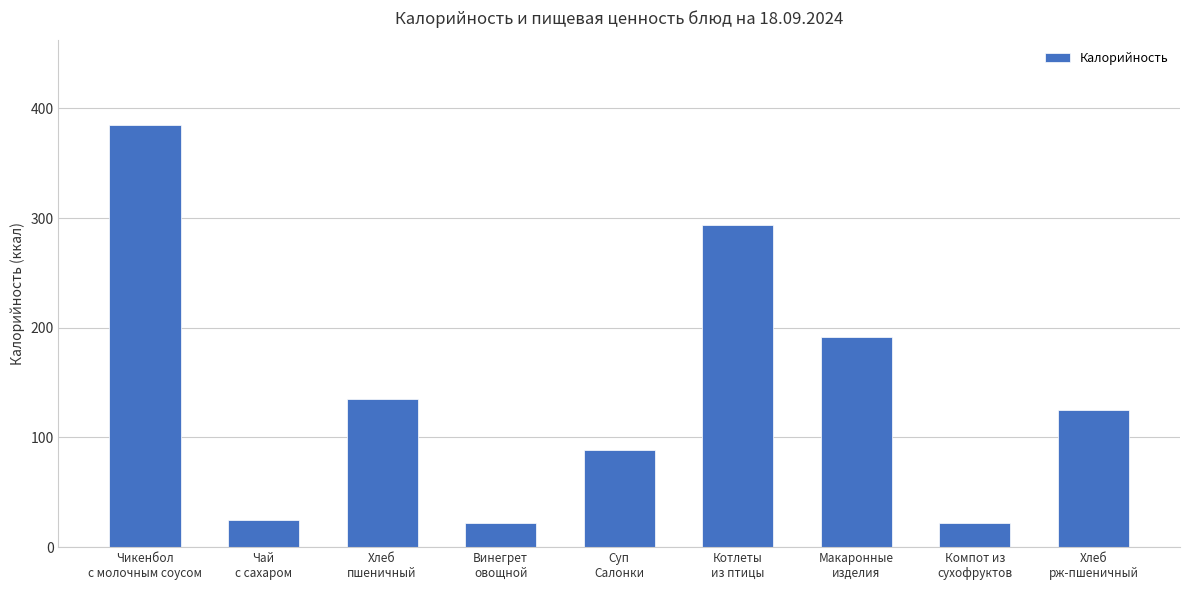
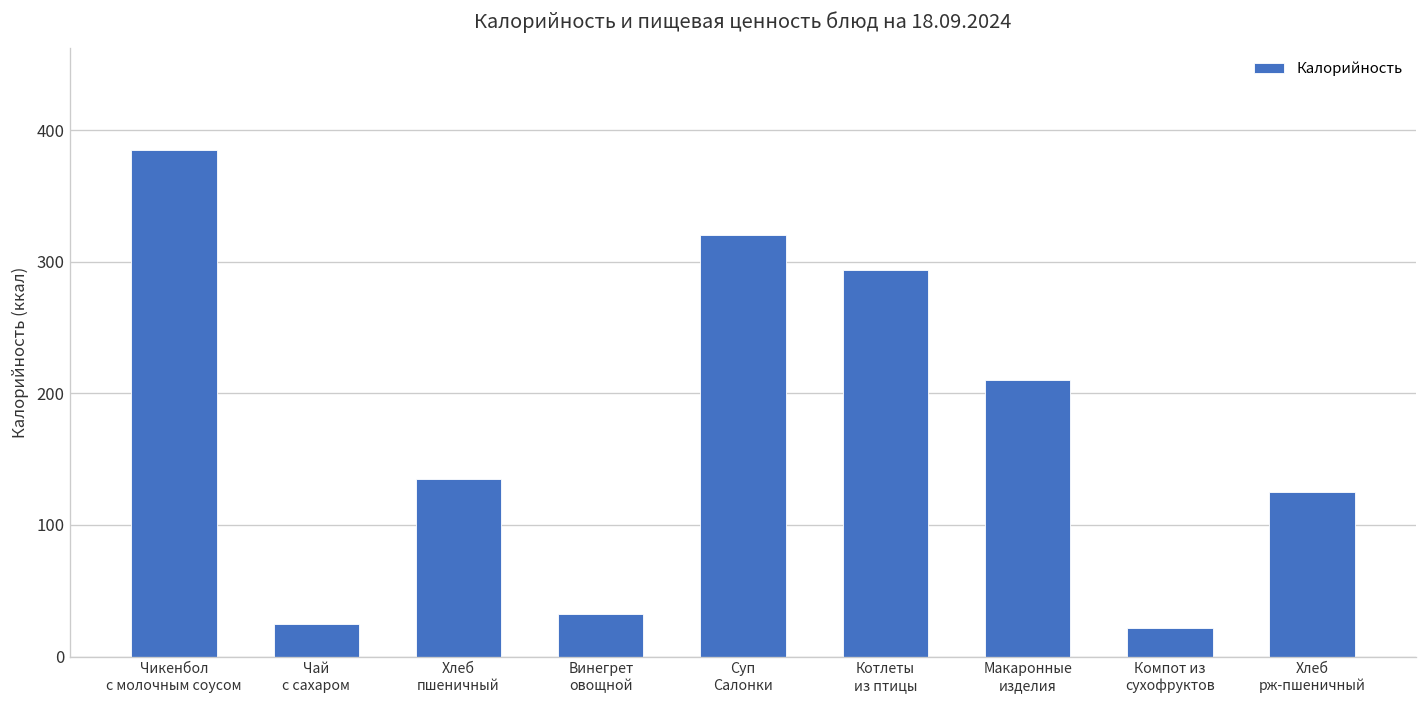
  {
    "Чикенбол с молочным соусом": 385,
    "Чай с сахаром": 25,
    "Хлеб пшеничный": 135,
-   "Винегрет овощной": 22,
-   "Суп Салонки": 89,
+   "Винегрет овощной": 32,
+   "Суп Салонки": 320,
    "Котлеты из птицы": 294,
-   "Макаронные изделия": 192,
+   "Макаронные изделия": 210,
    "Компот из сухофруктов": 22,
    "Хлеб рж-пшеничный": 125
  }
